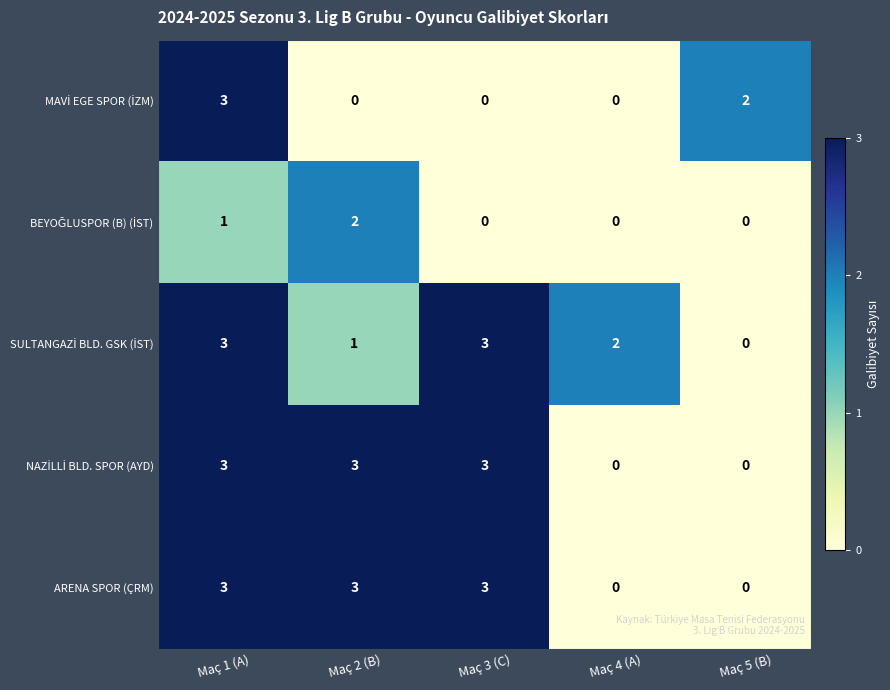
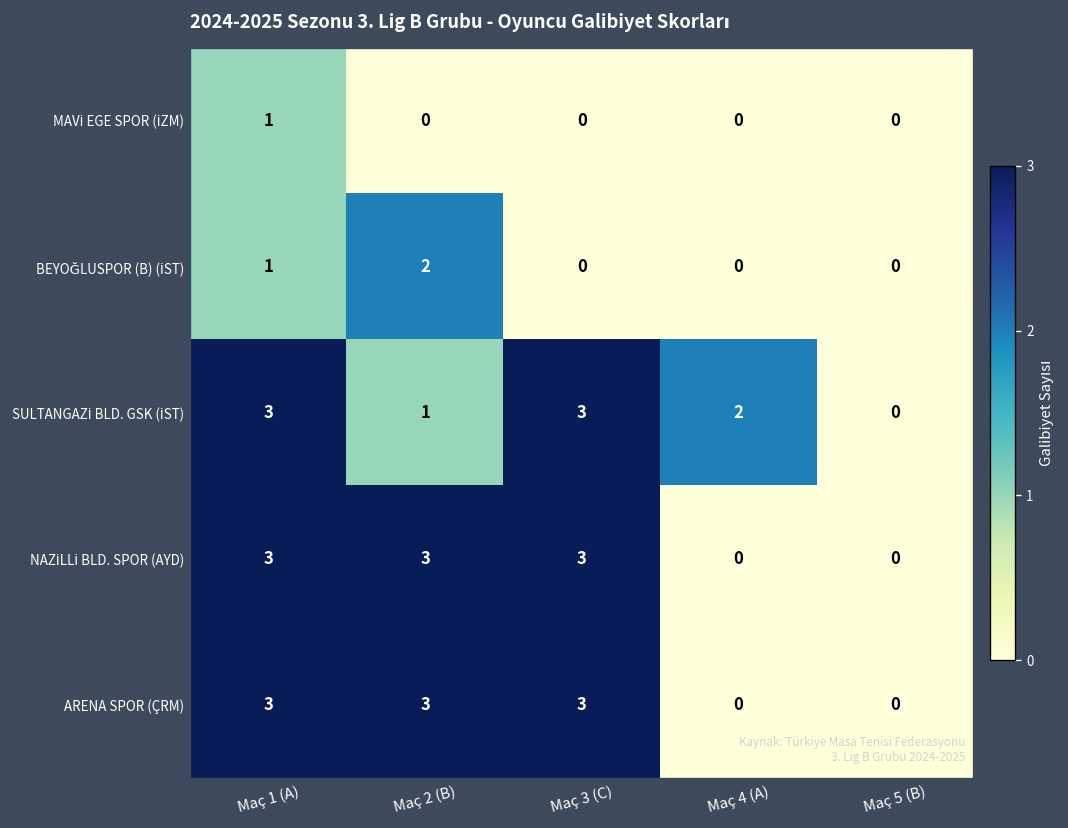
  {
    "MAVİ EGE SPOR (İZM)": {
-     "Maç 1 (A)": 3,
+     "Maç 1 (A)": 1,
      "Maç 2 (B)": 0,
      "Maç 3 (C)": 0,
      "Maç 4 (A)": 0,
-     "Maç 5 (B)": 2
+     "Maç 5 (B)": 0
    },
    "BEYOĞLUSPOR (B) (İST)": {
      "Maç 1 (A)": 1,
      "Maç 2 (B)": 2,
      "Maç 3 (C)": 0,
      "Maç 4 (A)": 0,
      "Maç 5 (B)": 0
    },
    "SULTANGAZİ BLD. GSK (İST)": {
      "Maç 1 (A)": 3,
      "Maç 2 (B)": 1,
      "Maç 3 (C)": 3,
      "Maç 4 (A)": 2,
      "Maç 5 (B)": 0
    },
    "NAZİLLİ BLD. SPOR (AYD)": {
      "Maç 1 (A)": 3,
      "Maç 2 (B)": 3,
      "Maç 3 (C)": 3,
      "Maç 4 (A)": 0,
      "Maç 5 (B)": 0
    },
    "ARENA SPOR (ÇRM)": {
      "Maç 1 (A)": 3,
      "Maç 2 (B)": 3,
      "Maç 3 (C)": 3,
      "Maç 4 (A)": 0,
      "Maç 5 (B)": 0
    }
  }
